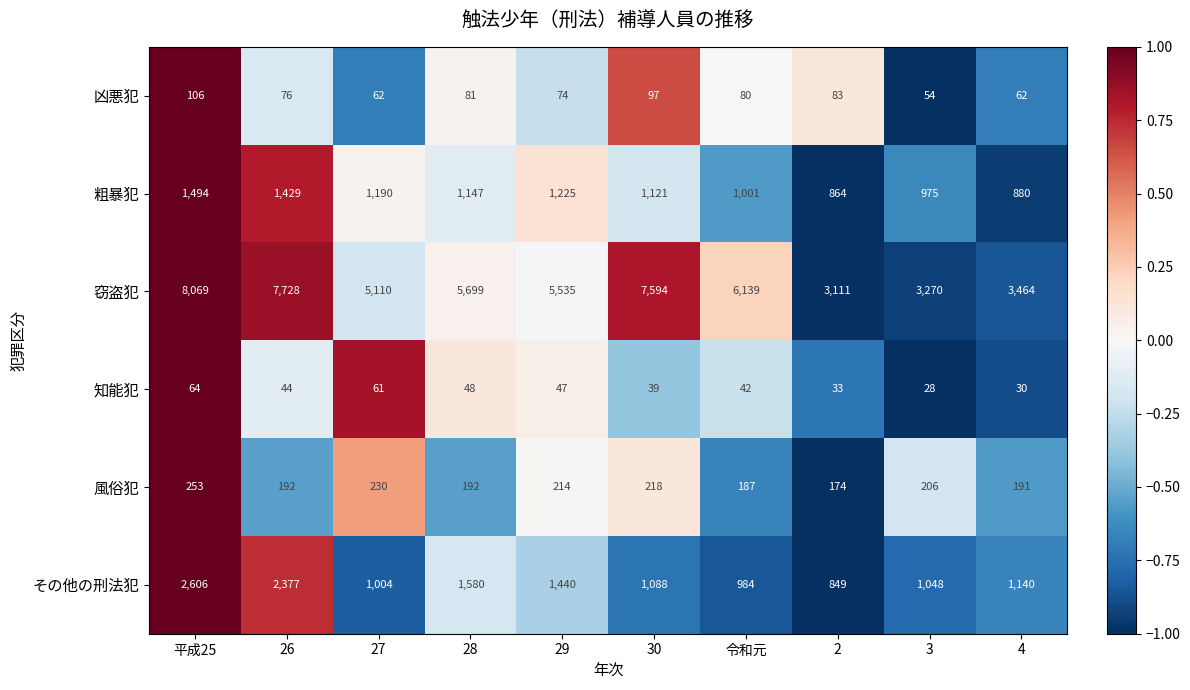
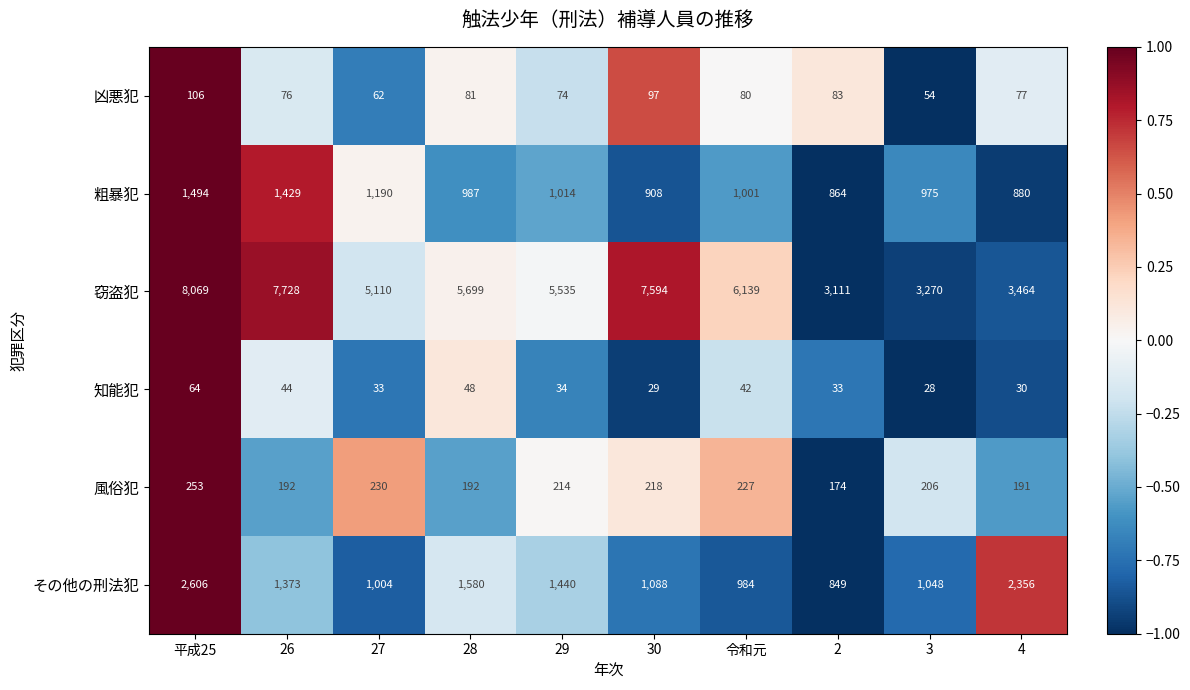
  {
    "凶悪犯": {
      "平成25": "106",
      "26": "76",
      "27": "62",
      "28": "81",
      "29": "74",
      "30": "97",
      "令和元": "80",
      "2": "83",
      "3": "54",
-     "4": "62"
+     "4": "77"
    },
    "粗暴犯": {
      "平成25": "1,494",
      "26": "1,429",
      "27": "1,190",
-     "28": "1,147",
-     "29": "1,225",
-     "30": "1,121",
+     "28": "987",
+     "29": "1,014",
+     "30": "908",
      "令和元": "1,001",
      "2": "864",
      "3": "975",
      "4": "880"
    },
    "窃盗犯": {
      "平成25": "8,069",
      "26": "7,728",
      "27": "5,110",
      "28": "5,699",
      "29": "5,535",
      "30": "7,594",
      "令和元": "6,139",
      "2": "3,111",
      "3": "3,270",
      "4": "3,464"
    },
    "知能犯": {
      "平成25": "64",
      "26": "44",
-     "27": "61",
+     "27": "33",
      "28": "48",
-     "29": "47",
-     "30": "39",
+     "29": "34",
+     "30": "29",
      "令和元": "42",
      "2": "33",
      "3": "28",
      "4": "30"
    },
    "風俗犯": {
      "平成25": "253",
      "26": "192",
      "27": "230",
      "28": "192",
      "29": "214",
      "30": "218",
-     "令和元": "187",
+     "令和元": "227",
      "2": "174",
      "3": "206",
      "4": "191"
    },
    "その他の刑法犯": {
      "平成25": "2,606",
-     "26": "2,377",
+     "26": "1,373",
      "27": "1,004",
      "28": "1,580",
      "29": "1,440",
      "30": "1,088",
      "令和元": "984",
      "2": "849",
      "3": "1,048",
-     "4": "1,140"
+     "4": "2,356"
    }
  }
